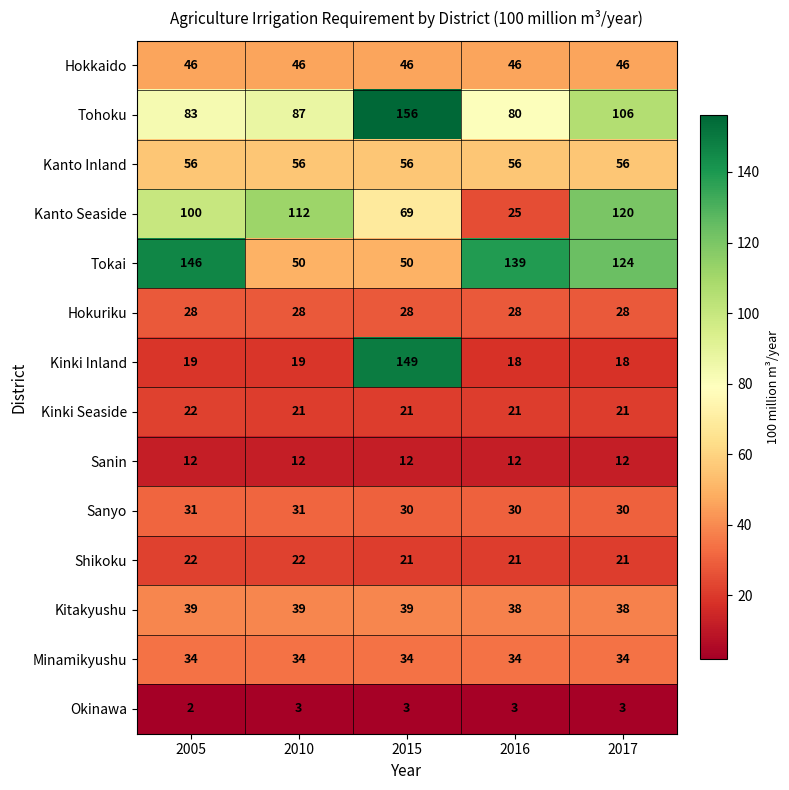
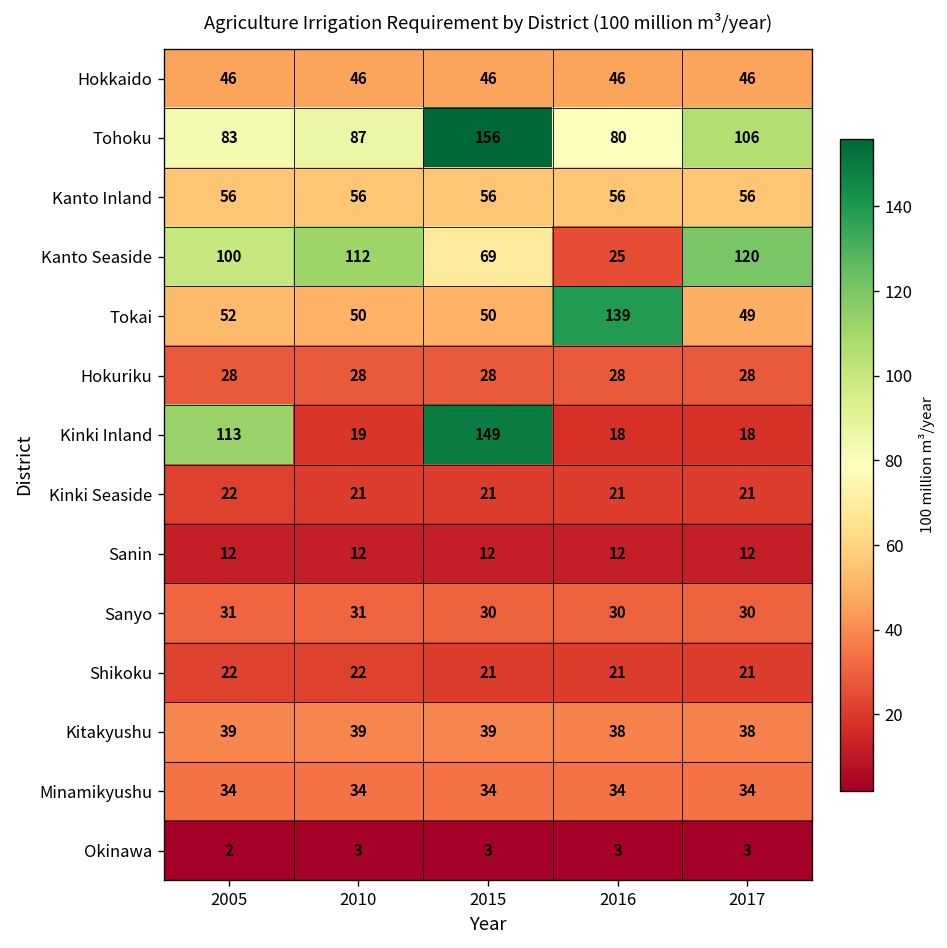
  {
    "Hokkaido": {
      "2005": 46,
      "2010": 46,
      "2015": 46,
      "2016": 46,
      "2017": 46
    },
    "Tohoku": {
      "2005": 83,
      "2010": 87,
      "2015": 156,
      "2016": 80,
      "2017": 106
    },
    "Kanto Inland": {
      "2005": 56,
      "2010": 56,
      "2015": 56,
      "2016": 56,
      "2017": 56
    },
    "Kanto Seaside": {
      "2005": 100,
      "2010": 112,
      "2015": 69,
      "2016": 25,
      "2017": 120
    },
    "Tokai": {
-     "2005": 146,
+     "2005": 52,
      "2010": 50,
      "2015": 50,
      "2016": 139,
-     "2017": 124
+     "2017": 49
    },
    "Hokuriku": {
      "2005": 28,
      "2010": 28,
      "2015": 28,
      "2016": 28,
      "2017": 28
    },
    "Kinki Inland": {
-     "2005": 19,
+     "2005": 113,
      "2010": 19,
      "2015": 149,
      "2016": 18,
      "2017": 18
    },
    "Kinki Seaside": {
      "2005": 22,
      "2010": 21,
      "2015": 21,
      "2016": 21,
      "2017": 21
    },
    "Sanin": {
      "2005": 12,
      "2010": 12,
      "2015": 12,
      "2016": 12,
      "2017": 12
    },
    "Sanyo": {
      "2005": 31,
      "2010": 31,
      "2015": 30,
      "2016": 30,
      "2017": 30
    },
    "Shikoku": {
      "2005": 22,
      "2010": 22,
      "2015": 21,
      "2016": 21,
      "2017": 21
    },
    "Kitakyushu": {
      "2005": 39,
      "2010": 39,
      "2015": 39,
      "2016": 38,
      "2017": 38
    },
    "Minamikyushu": {
      "2005": 34,
      "2010": 34,
      "2015": 34,
      "2016": 34,
      "2017": 34
    },
    "Okinawa": {
      "2005": 2,
      "2010": 3,
      "2015": 3,
      "2016": 3,
      "2017": 3
    }
  }
